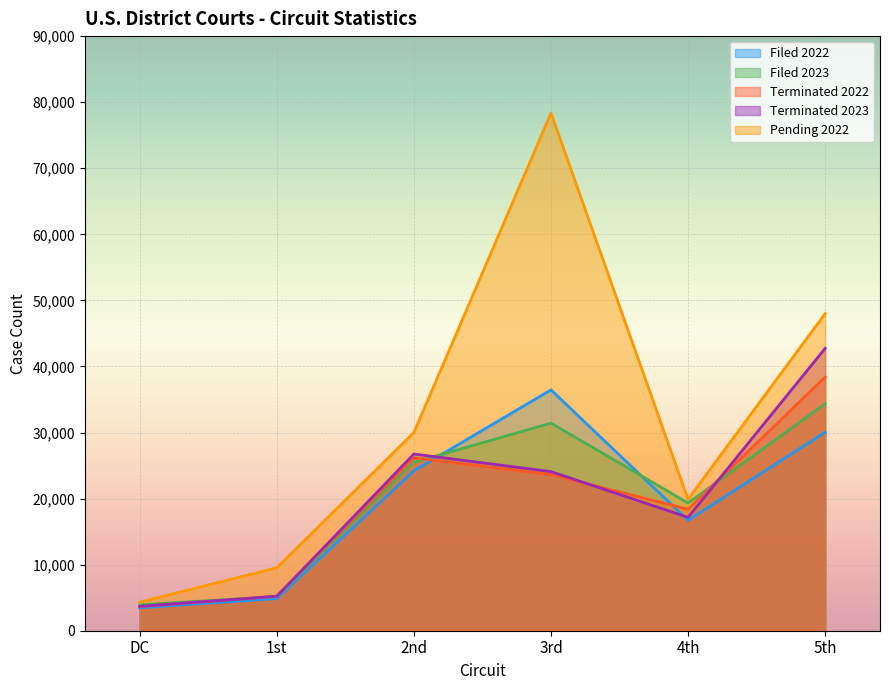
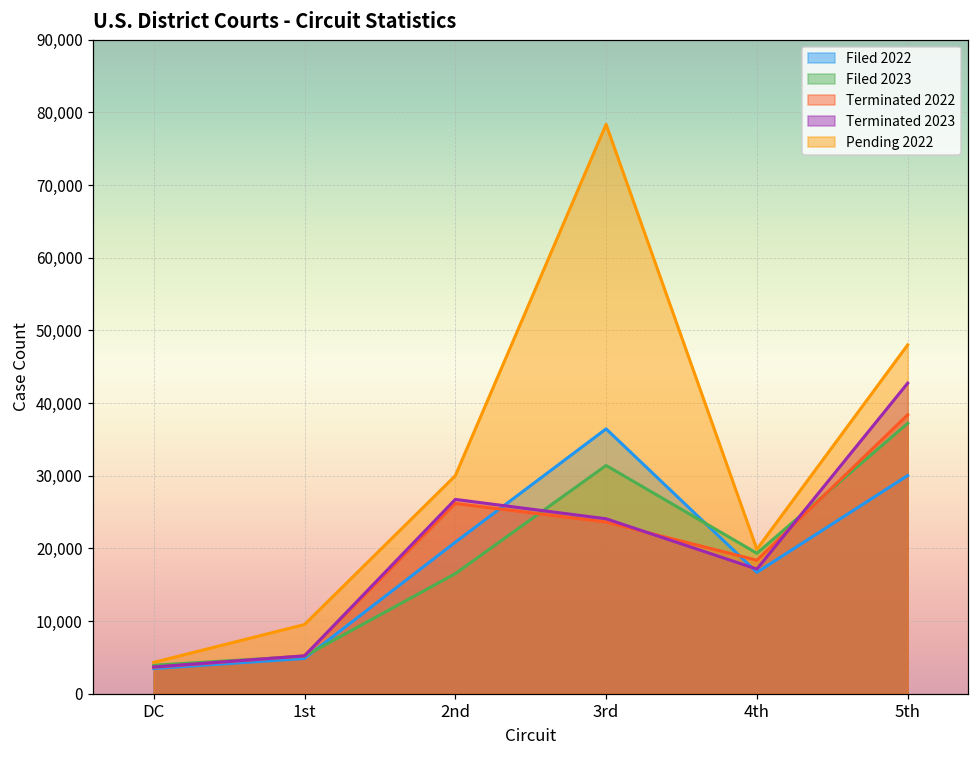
  {
    "Filed 2022": {
-     "2nd": "24,000",
+     "2nd": "21,000",
      "3rd": "36,000",
      "4th": "17,000",
      "5th": "30,000"
    },
    "Filed 2023": {
-     "2nd": "25,000",
+     "2nd": "17,000",
      "3rd": "31,000",
      "4th": "19,000",
-     "5th": "34,000"
+     "5th": "37,000"
    },
    "Terminated 2023": {
      "2nd": "27,000",
      "3rd": "24,000",
      "4th": "17,000",
      "5th": "43,000"
    }
  }
